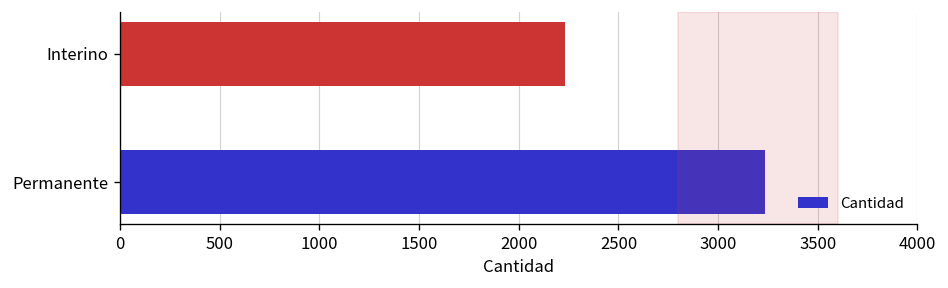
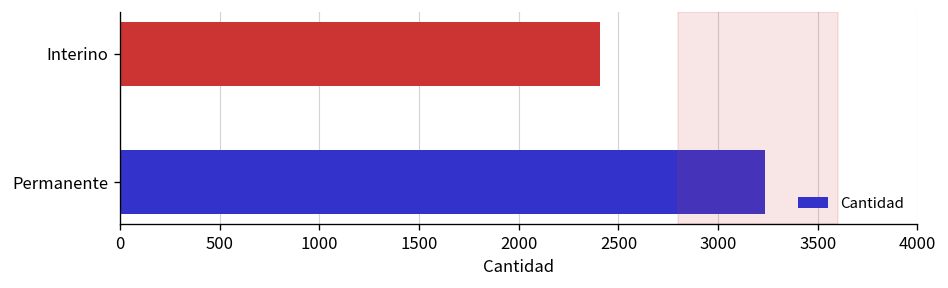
  {
-   "Interino": 2230,
+   "Interino": 2410,
    "Permanente": 3240
  }
